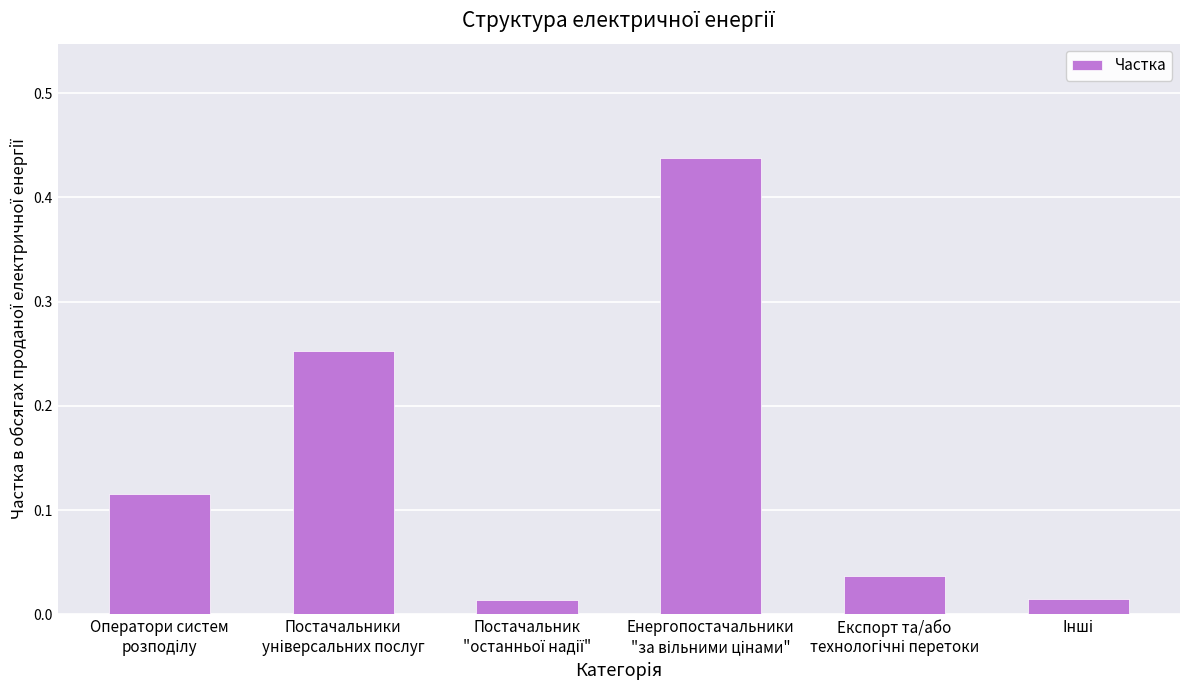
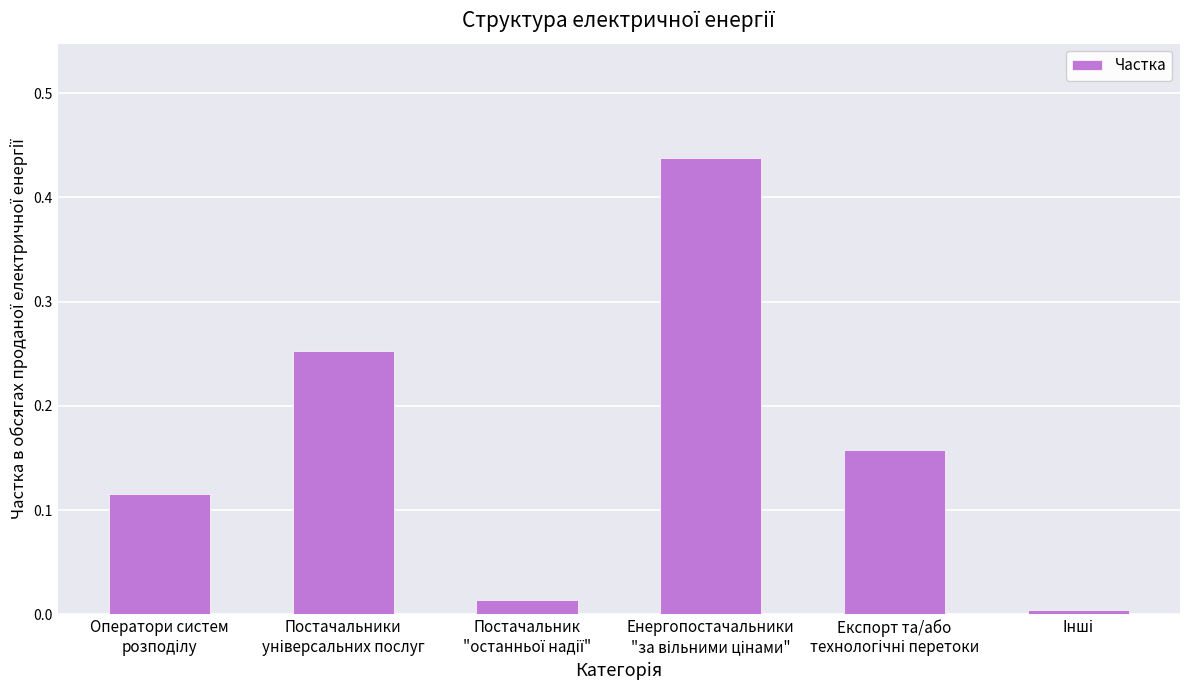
  {
    "Оператори систем розподілу": 0.115,
    "Постачальники універсальних послуг": 0.252,
    "Постачальник \"останньої надії\"": 0.014,
    "Енергопостачальники \"за вільними цінами\"": 0.438,
-   "Експорт та/або технологічні перетоки": 0.037,
-   "Інші": 0.014
+   "Експорт та/або технологічні перетоки": 0.158,
+   "Інші": 0.005
  }
